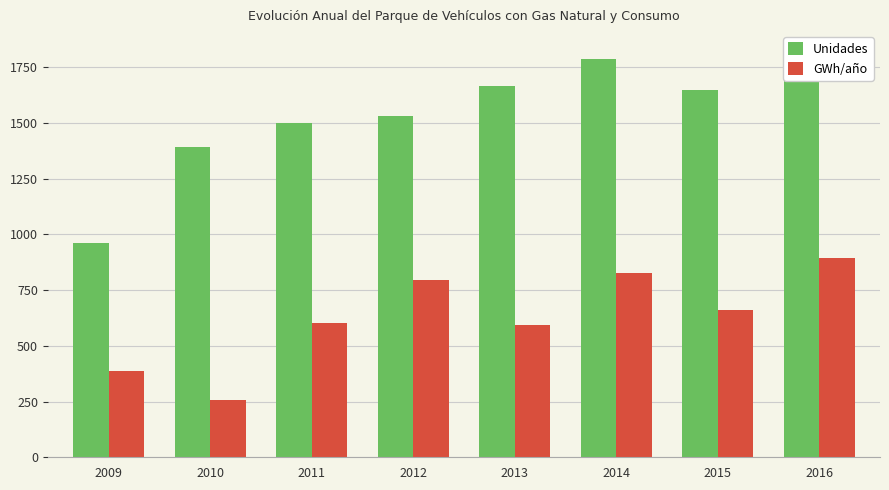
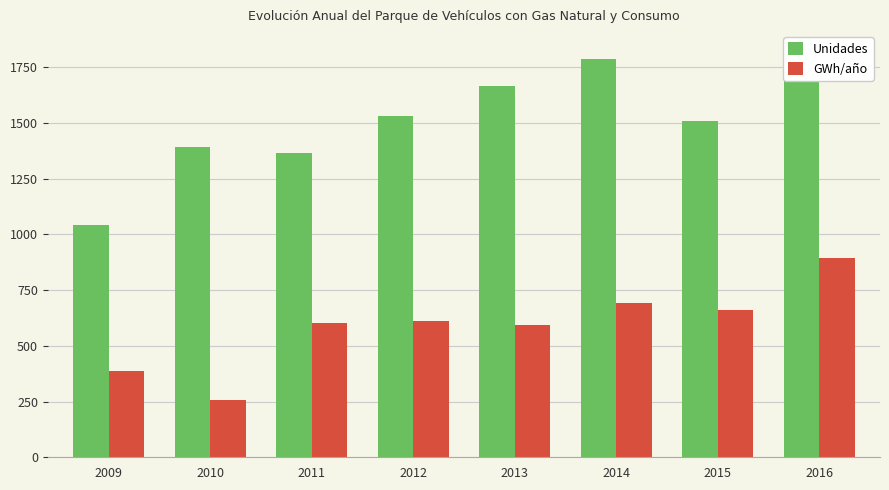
  {
    "Unidades": {
-     "2009": 960,
+     "2009": 1040,
      "2010": 1390,
-     "2011": 1500,
+     "2011": 1360,
      "2012": 1530,
      "2013": 1670,
      "2014": 1780,
-     "2015": 1650
+     "2015": 1510
    },
    "GWh/año": {
      "2009": 380,
      "2010": 260,
      "2011": 600,
-     "2012": 800,
+     "2012": 610,
      "2013": 590,
-     "2014": 830,
+     "2014": 690,
      "2015": 660,
      "2016": 900
    }
  }
